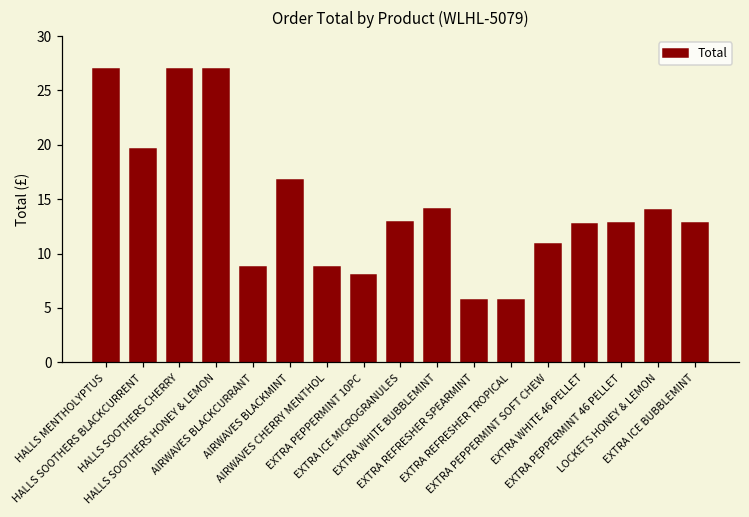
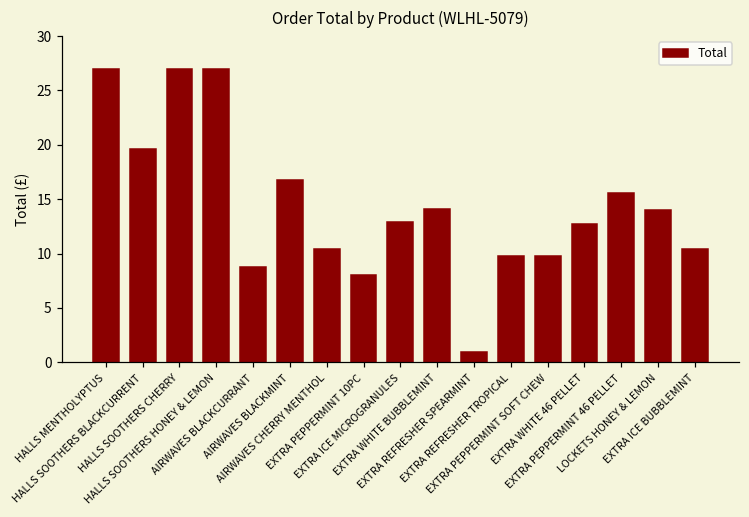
  {
    "HALLS MENTHOLYPTUS": 27,
    "HALLS SOOTHERS BLACKCURRENT": 20,
    "HALLS SOOTHERS CHERRY": 27,
    "HALLS SOOTHERS HONEY & LEMON": 27,
    "AIRWAVES BLACKCURRANT": 9,
    "AIRWAVES BLACKMINT": 17,
-   "AIRWAVES CHERRY MENTHOL": 9,
+   "AIRWAVES CHERRY MENTHOL": 10,
    "EXTRA PEPPERMINT 10PC": 8,
    "EXTRA ICE MICROGRANULES": 13,
    "EXTRA WHITE BUBBLEMINT": 14,
-   "EXTRA REFRESHER SPEARMINT": 6,
-   "EXTRA REFRESHER TROPICAL": 6,
-   "EXTRA PEPPERMINT SOFT CHEW": 11,
+   "EXTRA REFRESHER SPEARMINT": 1,
+   "EXTRA REFRESHER TROPICAL": 10,
+   "EXTRA PEPPERMINT SOFT CHEW": 10,
    "EXTRA WHITE 46 PELLET": 13,
-   "EXTRA PEPPERMINT 46 PELLET": 13,
+   "EXTRA PEPPERMINT 46 PELLET": 16,
    "LOCKETS HONEY & LEMON": 14,
-   "EXTRA ICE BUBBLEMINT": 13
+   "EXTRA ICE BUBBLEMINT": 10
  }
